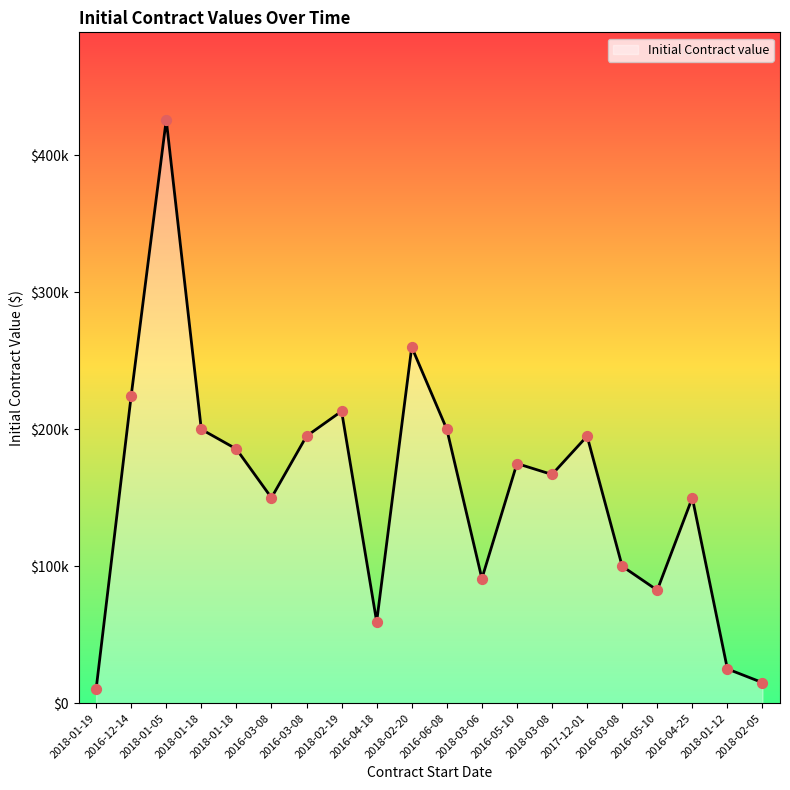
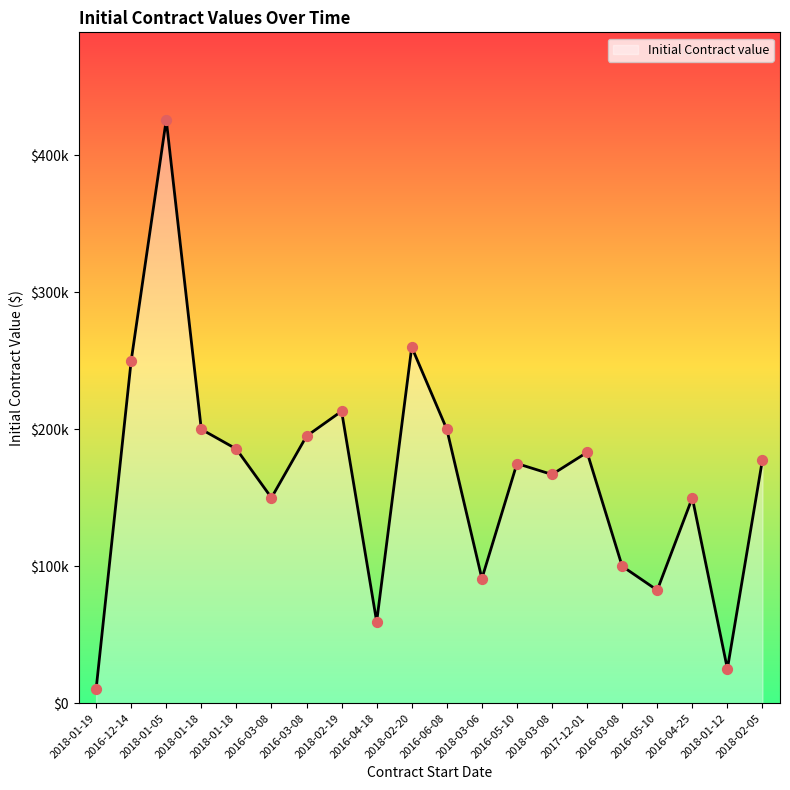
  {
    "2018-01-19": "$10000",
-   "2016-12-14": "$224000",
+   "2016-12-14": "$250000",
    "2018-01-05": "$426000",
    "2018-02-19": "$213000",
    "2016-04-18": "$59000",
    "2018-02-20": "$260000",
    "2016-06-08": "$200000",
    "2018-03-06": "$91000",
    "2018-03-08": "$167000",
-   "2017-12-01": "$195000",
+   "2017-12-01": "$183000",
    "2016-04-25": "$150000",
    "2018-01-12": "$25000",
-   "2018-02-05": "$15000"
+   "2018-02-05": "$178000"
  }
